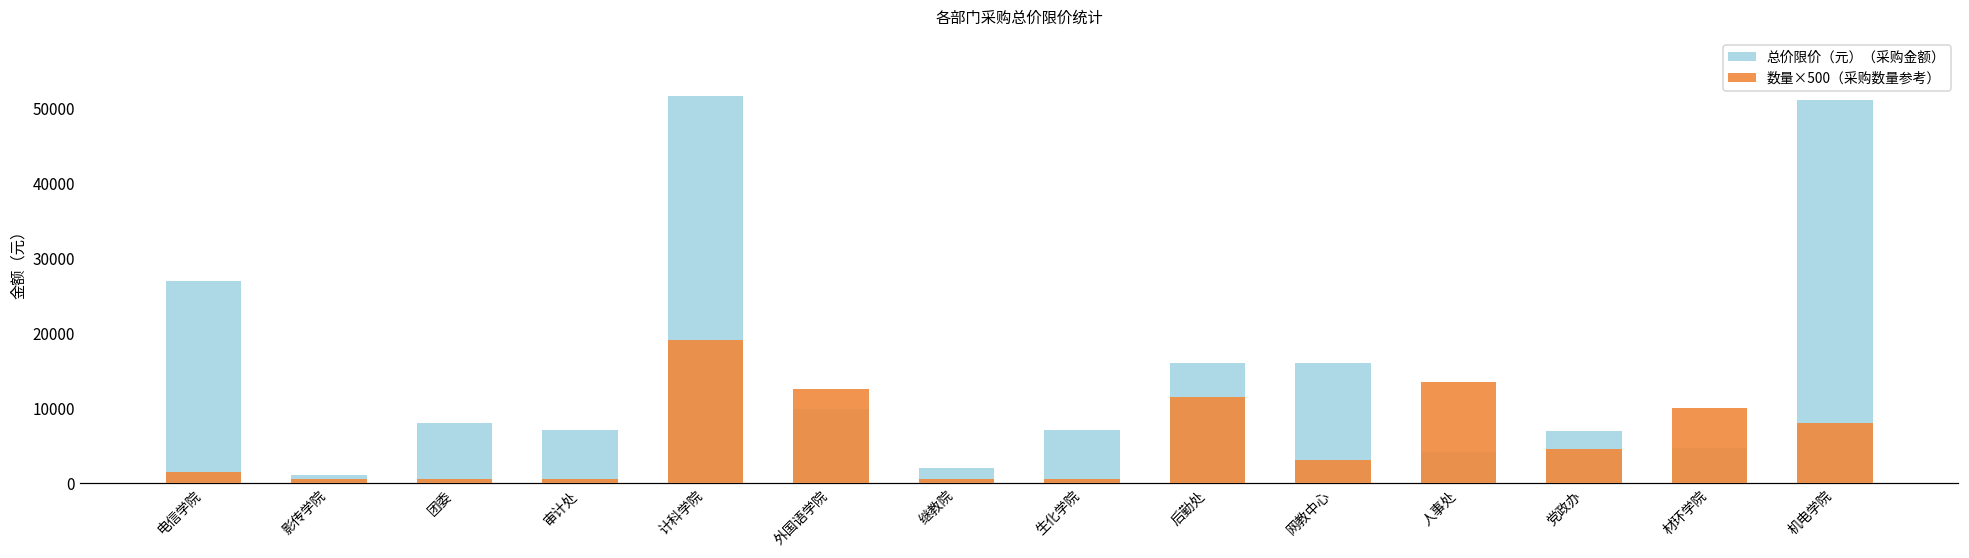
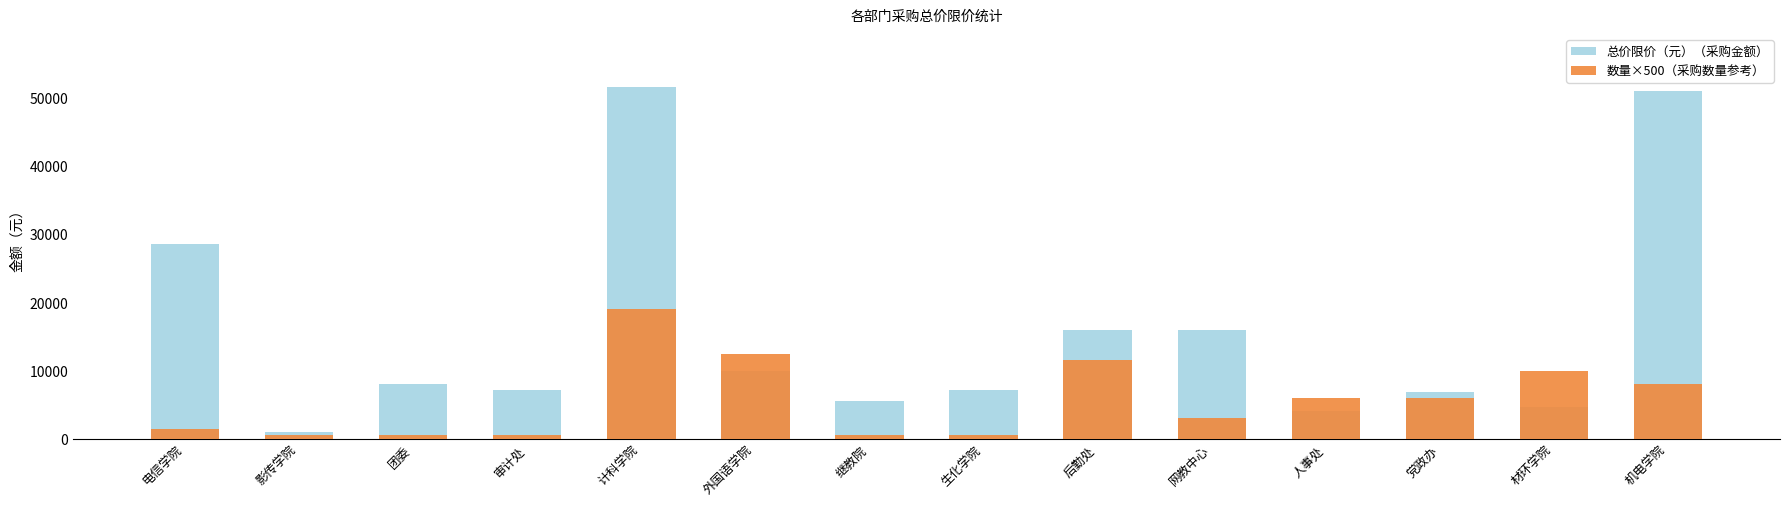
  {
    "总价限价（元）（采购金额）": {
-     "电信学院": 27000,
+     "电信学院": 29000,
      "影传学院": 1000,
      "团委": 8000,
      "审计处": 7000,
      "计科学院": 52000,
-     "继教院": 2000,
+     "继教院": 6000,
      "生化学院": 7000,
      "后勤处": 16000,
      "网教中心": 16000,
      "党政办": 7000,
      "机电学院": 51000
    },
    "数量×500（采购数量参考）": {
      "外国语学院": 13000,
-     "人事处": 14000,
-     "党政办": 5000,
+     "人事处": 6000,
+     "党政办": 6000,
      "材环学院": 10000
    }
  }
